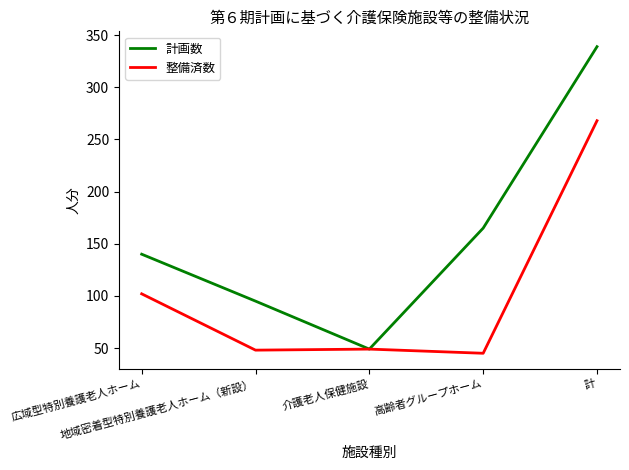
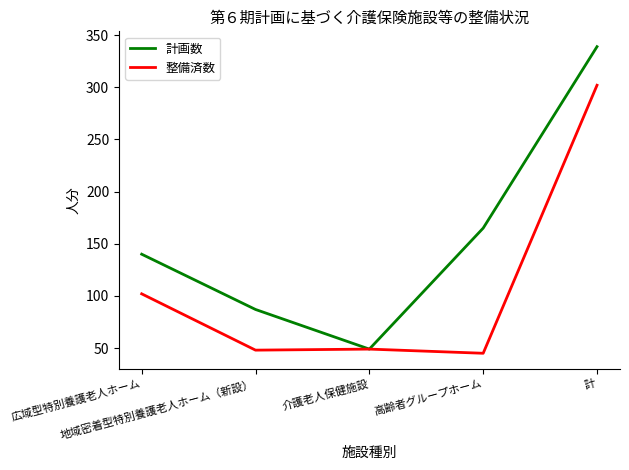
  {
    "計画数": {
      "広域型特別養護老人ホーム": 140,
-     "地域密着型特別養護老人ホーム（新設）": 95,
+     "地域密着型特別養護老人ホーム（新設）": 87,
      "高齢者グループホーム": 165,
      "計": 339
    },
    "整備済数": {
      "広域型特別養護老人ホーム": 102,
      "地域密着型特別養護老人ホーム（新設）": 48,
      "高齢者グループホーム": 45,
-     "計": 268
+     "計": 302
    }
  }
